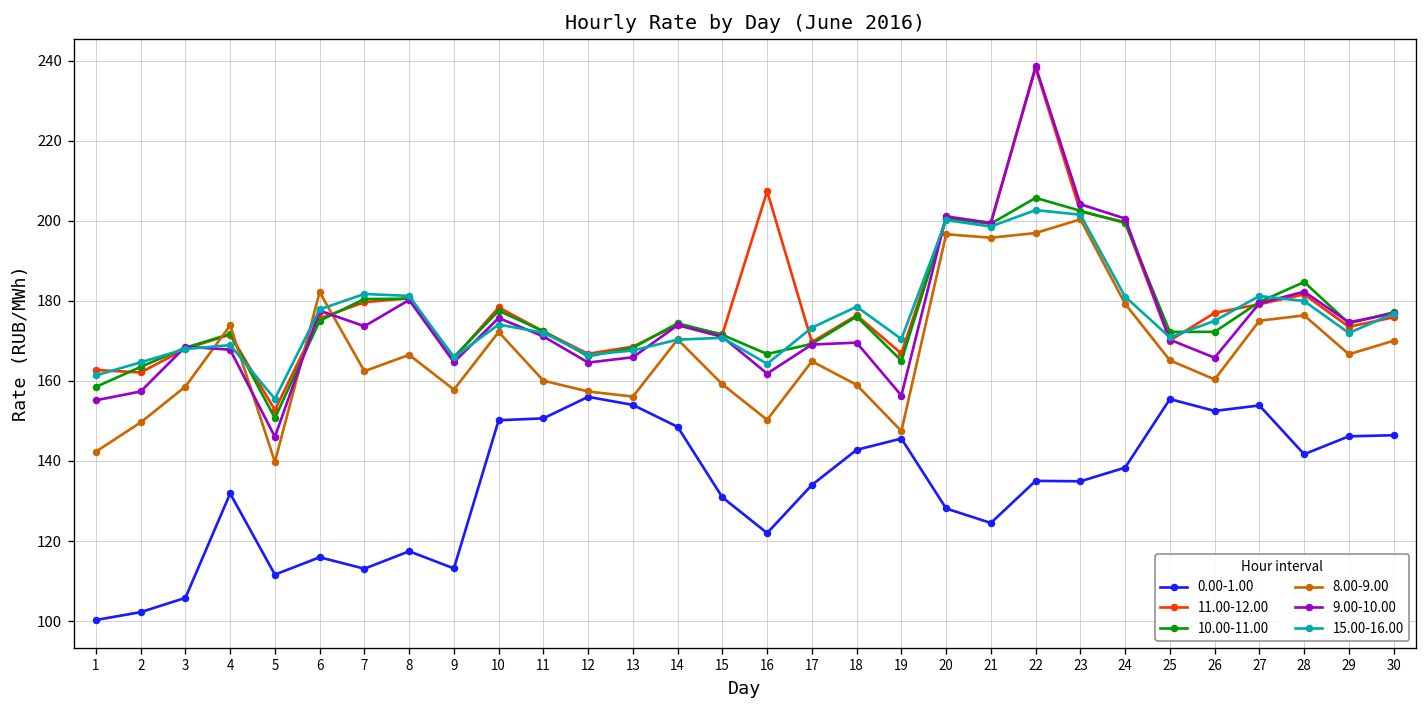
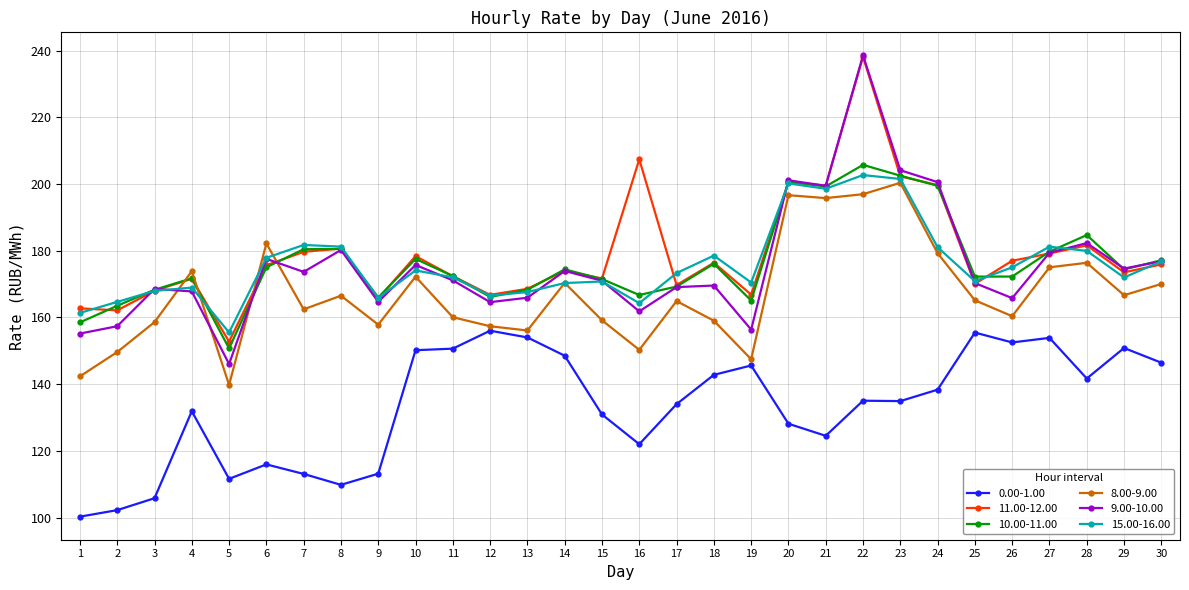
  {
    "0.00-1.00": {
      "1": 100,
      "2": 102,
      "3": 106,
      "4": 132,
      "5": 112,
      "6": 116,
      "7": 113,
-     "8": 117,
+     "8": 110,
      "9": 113,
      "10": 150,
      "11": 151,
      "12": 156,
      "13": 154,
      "14": 149,
      "15": 131,
      "16": 122,
      "17": 134,
      "18": 143,
      "19": 146,
      "20": 128,
      "21": 125,
      "22": 135,
      "23": 135,
      "24": 138,
      "25": 155,
      "26": 153,
      "27": 154,
      "28": 142,
-     "29": 146,
+     "29": 151,
      "30": 146
    },
    "11.00-12.00": {
      "1": 163,
      "2": 162,
      "5": 153,
      "7": 180,
      "10": 178,
      "16": 207,
      "19": 167,
      "26": 177,
      "29": 174,
      "30": 176
    },
    "10.00-11.00": {
      "1": 159,
      "2": 164,
      "5": 151,
      "7": 180,
      "10": 178,
      "16": 167,
      "19": 165,
      "22": 206,
      "25": 172,
      "26": 172,
      "28": 185
    },
    "8.00-9.00": {
      "1": 142,
      "2": 150,
      "3": 159,
      "4": 174,
      "5": 140,
      "6": 182,
      "7": 162,
      "8": 167,
      "9": 158,
      "10": 172,
      "11": 160,
      "12": 157,
      "13": 156,
      "15": 159,
      "16": 150,
      "17": 165,
      "18": 159,
      "19": 147,
      "20": 197,
      "21": 196,
      "22": 197,
      "23": 200,
      "24": 179,
      "25": 165,
      "26": 160,
      "27": 175,
      "28": 176,
      "29": 167,
      "30": 170
    },
    "9.00-10.00": {
      "1": 155,
      "2": 157,
      "4": 168,
      "5": 146,
      "7": 174,
      "9": 165,
      "10": 176,
      "11": 171,
      "12": 165,
      "13": 166,
      "16": 162,
      "18": 170,
      "19": 156,
      "23": 204,
      "24": 201,
      "26": 166
    },
    "15.00-16.00": {
      "1": 161,
      "2": 165,
      "4": 169,
      "5": 156,
      "7": 182,
      "10": 174,
      "16": 164,
      "17": 173,
      "18": 179,
      "19": 170,
      "22": 203,
      "23": 202,
      "24": 181,
      "26": 175,
      "27": 181,
      "28": 180,
      "29": 172
    }
  }
